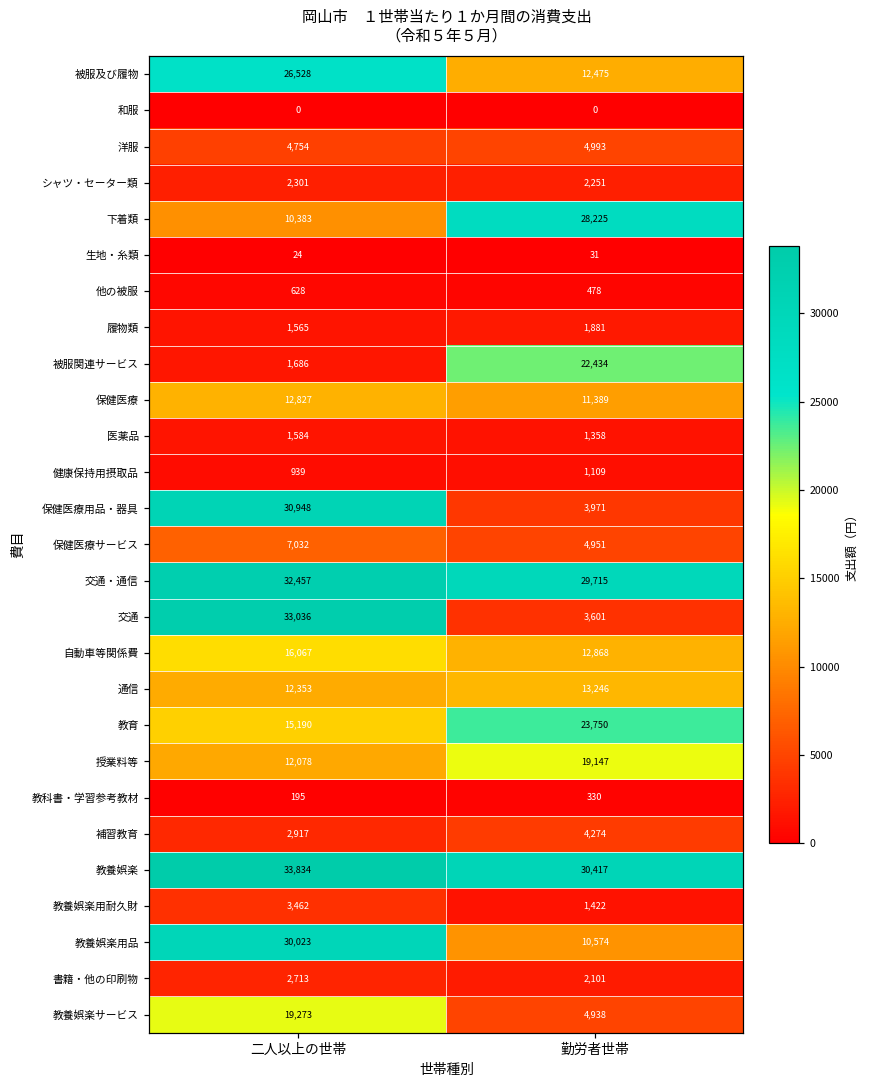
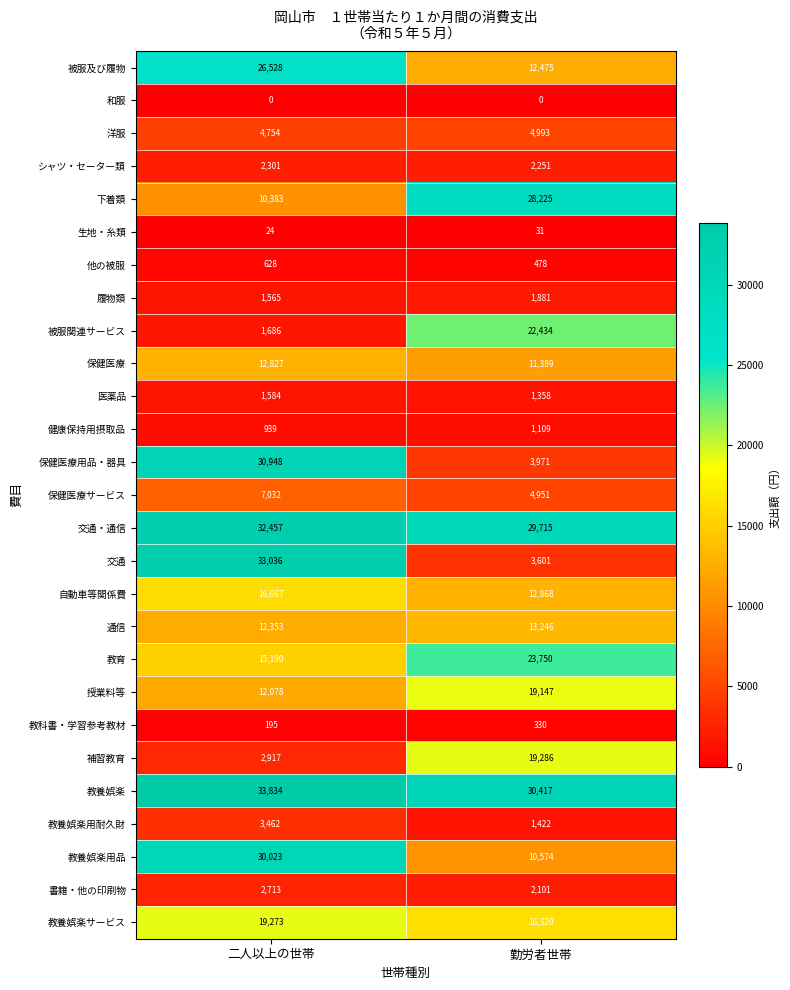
  {
    "被服及び履物": {
      "二人以上の世帯": "26,528",
      "勤労者世帯": "12,475"
    },
    "和服": {
      "二人以上の世帯": "0",
      "勤労者世帯": "0"
    },
    "洋服": {
      "二人以上の世帯": "4,754",
      "勤労者世帯": "4,993"
    },
    "シャツ・セーター類": {
      "二人以上の世帯": "2,301",
      "勤労者世帯": "2,251"
    },
    "下着類": {
      "二人以上の世帯": "10,383",
      "勤労者世帯": "28,225"
    },
    "生地・糸類": {
      "二人以上の世帯": "24",
      "勤労者世帯": "31"
    },
    "他の被服": {
      "二人以上の世帯": "628",
      "勤労者世帯": "478"
    },
    "履物類": {
      "二人以上の世帯": "1,565",
      "勤労者世帯": "1,881"
    },
    "被服関連サービス": {
      "二人以上の世帯": "1,686",
      "勤労者世帯": "22,434"
    },
    "保健医療": {
      "二人以上の世帯": "12,827",
      "勤労者世帯": "11,389"
    },
    "医薬品": {
      "二人以上の世帯": "1,584",
      "勤労者世帯": "1,358"
    },
    "健康保持用摂取品": {
      "二人以上の世帯": "939",
      "勤労者世帯": "1,109"
    },
    "保健医療用品・器具": {
      "二人以上の世帯": "30,948",
      "勤労者世帯": "3,971"
    },
    "保健医療サービス": {
      "二人以上の世帯": "7,032",
      "勤労者世帯": "4,951"
    },
    "交通・通信": {
      "二人以上の世帯": "32,457",
      "勤労者世帯": "29,715"
    },
    "交通": {
      "二人以上の世帯": "33,036",
      "勤労者世帯": "3,601"
    },
    "自動車等関係費": {
      "二人以上の世帯": "16,067",
      "勤労者世帯": "12,868"
    },
    "通信": {
      "二人以上の世帯": "12,353",
      "勤労者世帯": "13,246"
    },
    "教育": {
      "二人以上の世帯": "15,190",
      "勤労者世帯": "23,750"
    },
    "授業料等": {
      "二人以上の世帯": "12,078",
      "勤労者世帯": "19,147"
    },
    "教科書・学習参考教材": {
      "二人以上の世帯": "195",
      "勤労者世帯": "330"
    },
    "補習教育": {
      "二人以上の世帯": "2,917",
-     "勤労者世帯": "4,274"
+     "勤労者世帯": "19,286"
    },
    "教養娯楽": {
      "二人以上の世帯": "33,834",
      "勤労者世帯": "30,417"
    },
    "教養娯楽用耐久財": {
      "二人以上の世帯": "3,462",
      "勤労者世帯": "1,422"
    },
    "教養娯楽用品": {
      "二人以上の世帯": "30,023",
      "勤労者世帯": "10,574"
    },
    "書籍・他の印刷物": {
      "二人以上の世帯": "2,713",
      "勤労者世帯": "2,101"
    },
    "教養娯楽サービス": {
      "二人以上の世帯": "19,273",
-     "勤労者世帯": "4,938"
+     "勤労者世帯": "16,320"
    }
  }
